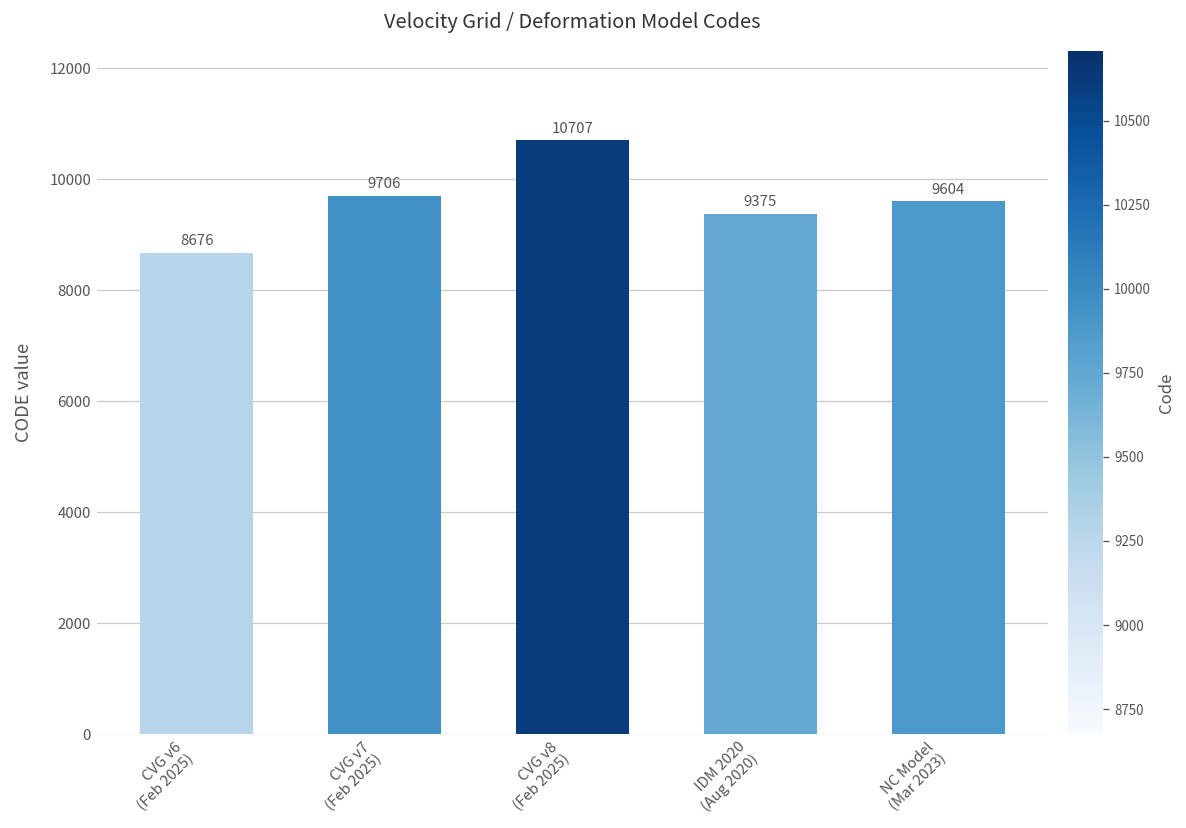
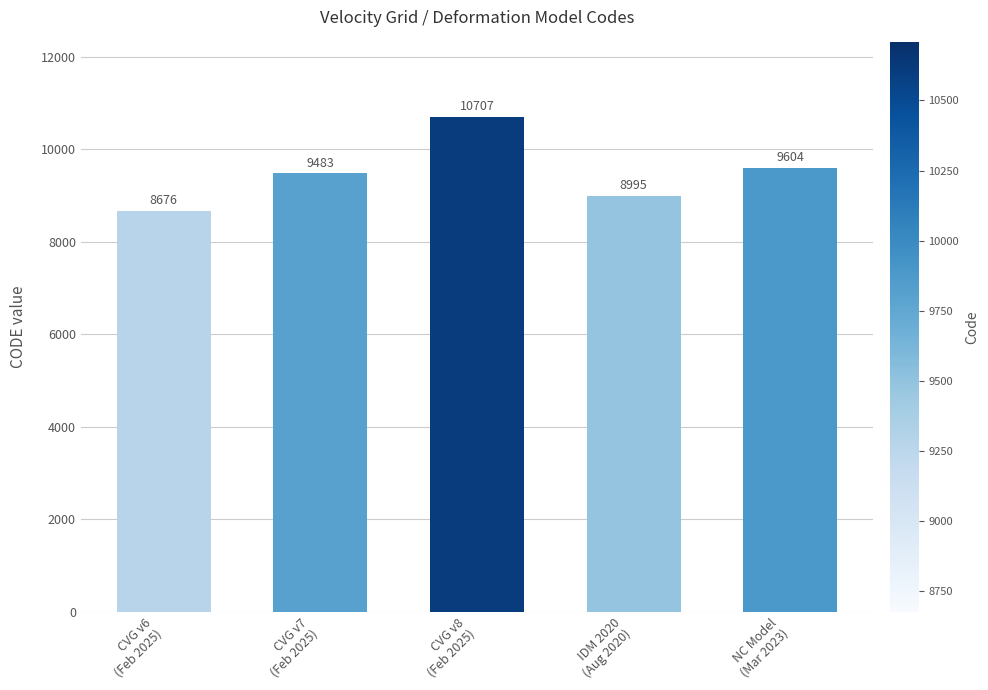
  {
    "CVG v6 (Feb 2025)": 8676,
-   "CVG v7 (Feb 2025)": 9706,
+   "CVG v7 (Feb 2025)": 9483,
    "CVG v8 (Feb 2025)": 10707,
-   "IDM 2020 (Aug 2020)": 9375,
+   "IDM 2020 (Aug 2020)": 8995,
    "NC Model (Mar 2023)": 9604
  }
